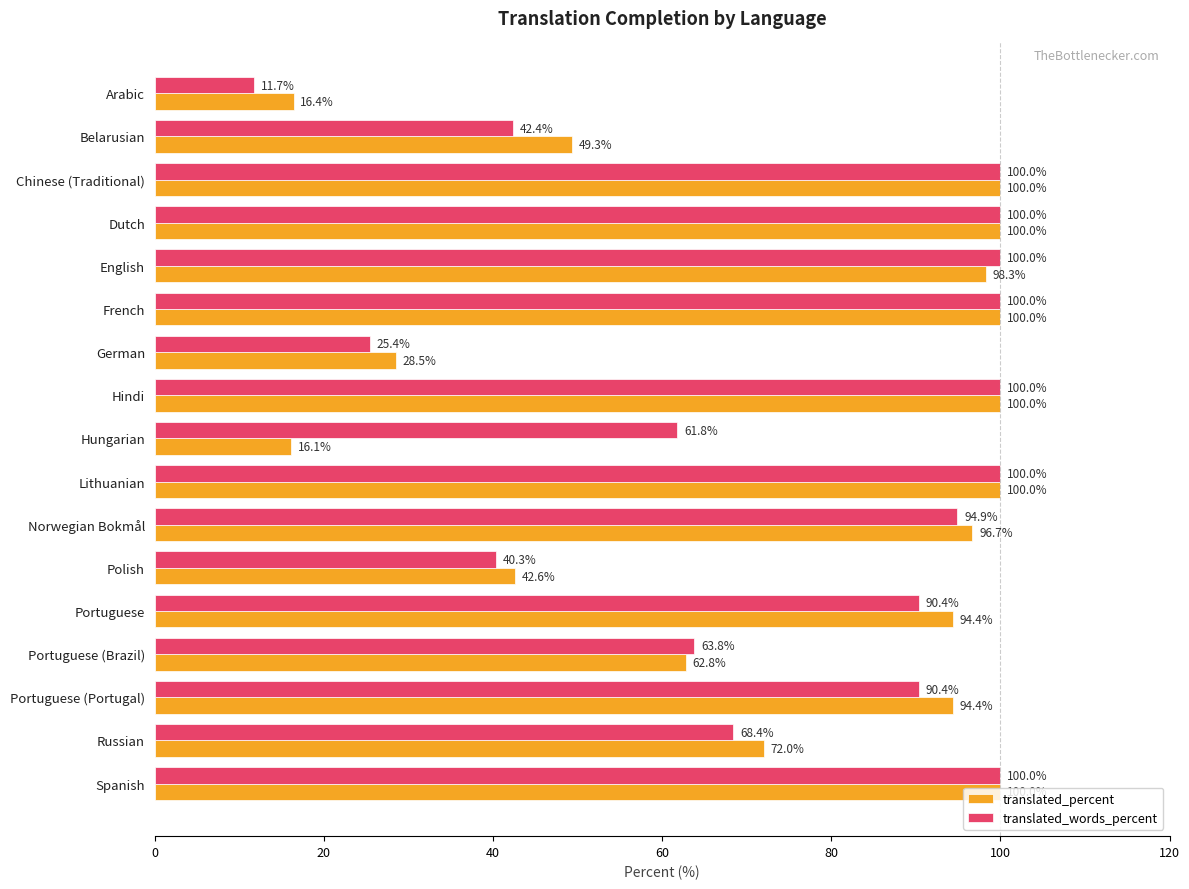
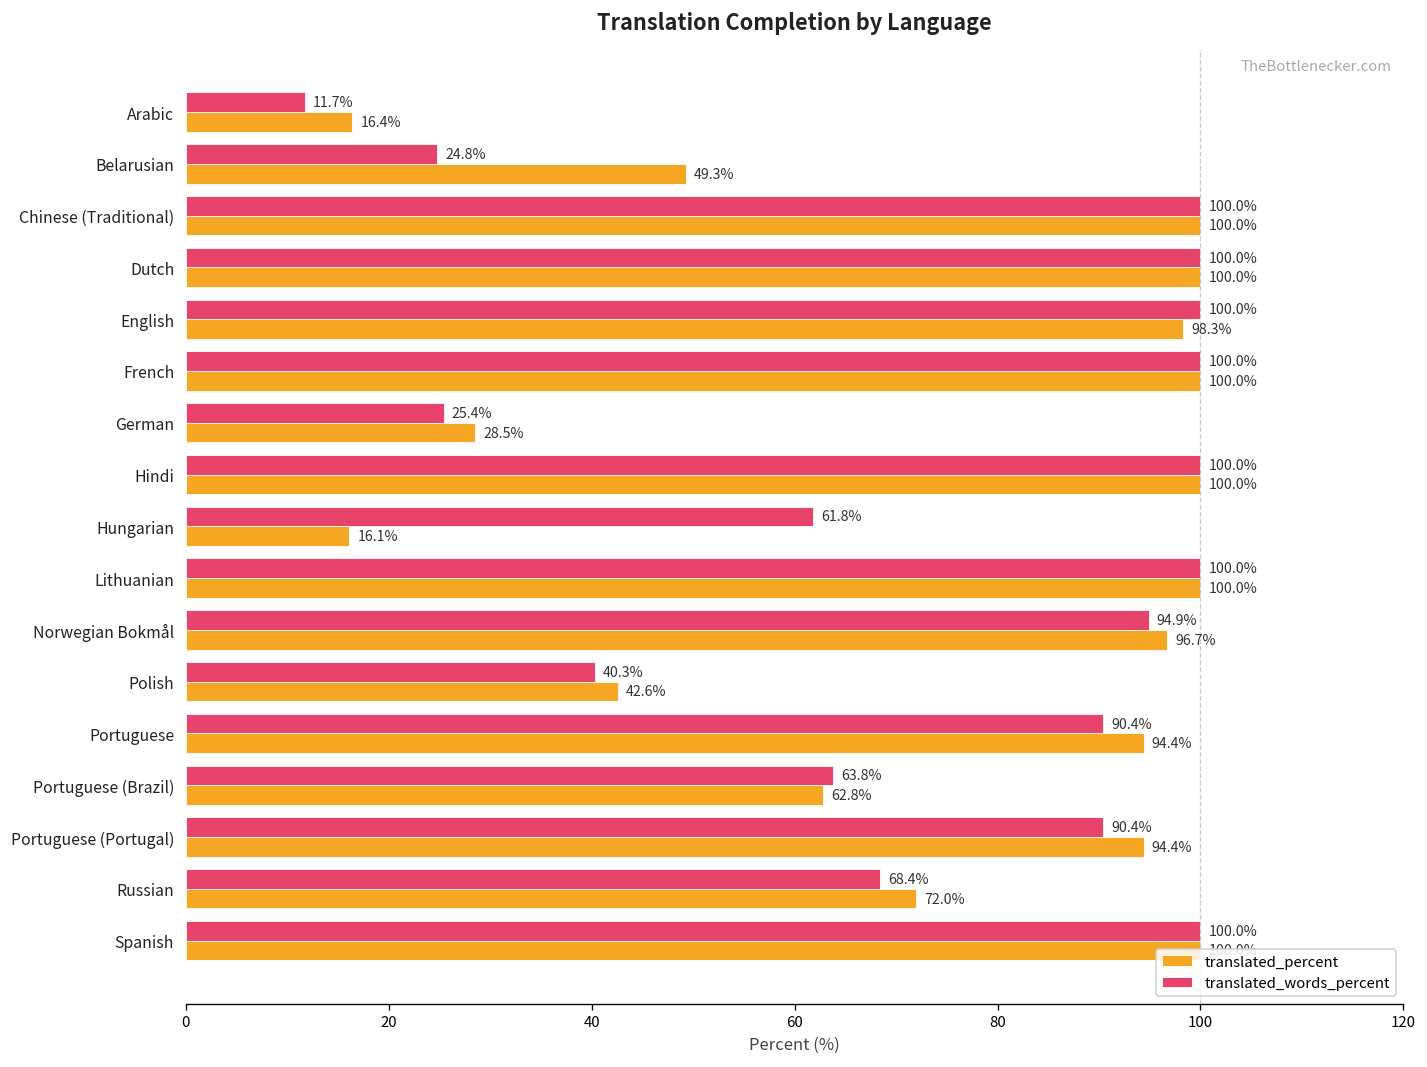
  {
    "translated_percent": {
      "Arabic": "16.4%",
      "Belarusian": "49.3%",
      "Chinese (Traditional)": "100.0%",
      "Dutch": "100.0%",
      "English": "98.3%",
      "French": "100.0%",
      "German": "28.5%",
      "Hindi": "100.0%",
      "Hungarian": "16.1%",
      "Lithuanian": "100.0%",
      "Norwegian Bokmål": "96.7%",
      "Polish": "42.6%",
      "Portuguese": "94.4%",
      "Portuguese (Brazil)": "62.8%",
      "Portuguese (Portugal)": "94.4%",
      "Russian": "72.0%"
    },
    "translated_words_percent": {
      "Arabic": "11.7%",
-     "Belarusian": "42.4%",
+     "Belarusian": "24.8%",
      "Chinese (Traditional)": "100.0%",
      "Dutch": "100.0%",
      "English": "100.0%",
      "French": "100.0%",
      "German": "25.4%",
      "Hindi": "100.0%",
      "Hungarian": "61.8%",
      "Lithuanian": "100.0%",
      "Norwegian Bokmål": "94.9%",
      "Polish": "40.3%",
      "Portuguese": "90.4%",
      "Portuguese (Brazil)": "63.8%",
      "Portuguese (Portugal)": "90.4%",
      "Russian": "68.4%",
      "Spanish": "100.0%"
    }
  }
